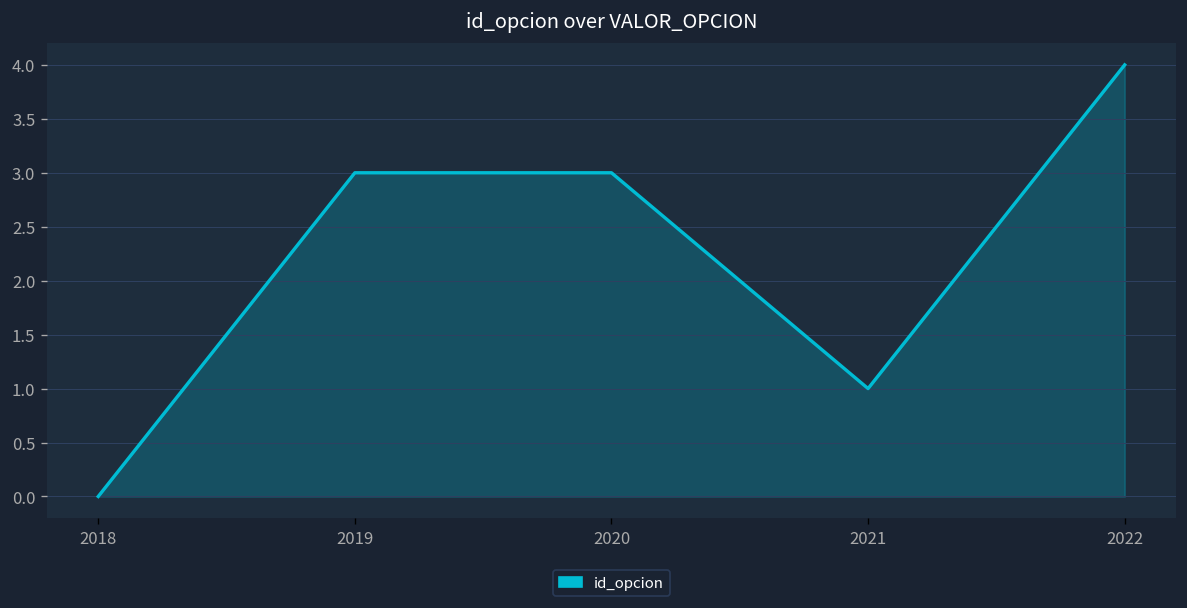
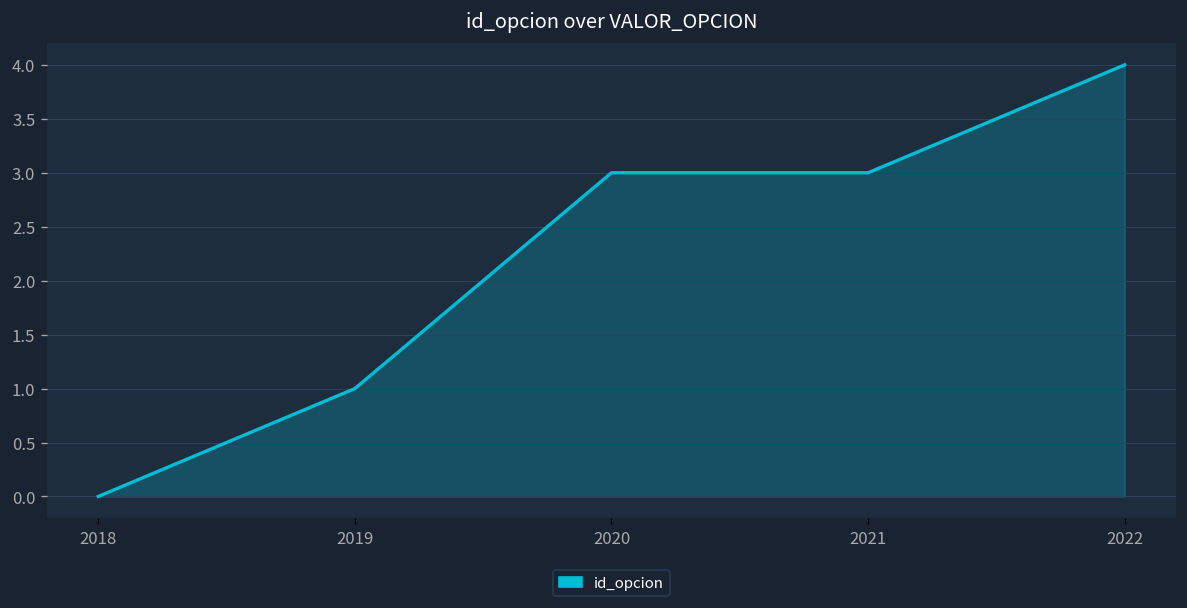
  {
    "2018": 0,
-   "2019": 3,
+   "2019": 1,
    "2020": 3,
-   "2021": 1,
+   "2021": 3,
    "2022": 4
  }
